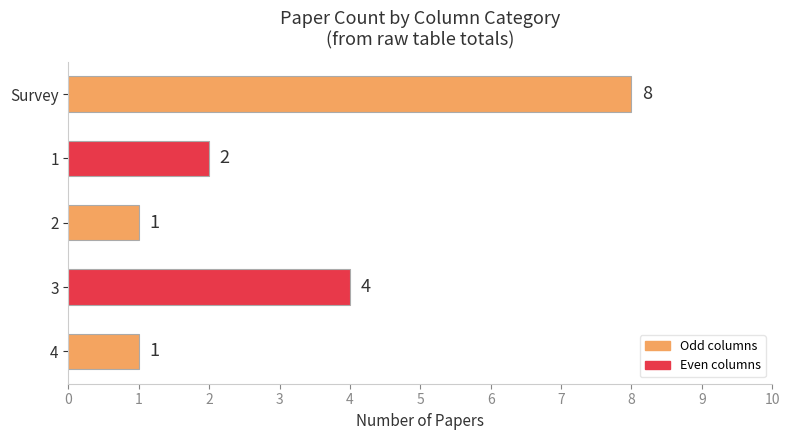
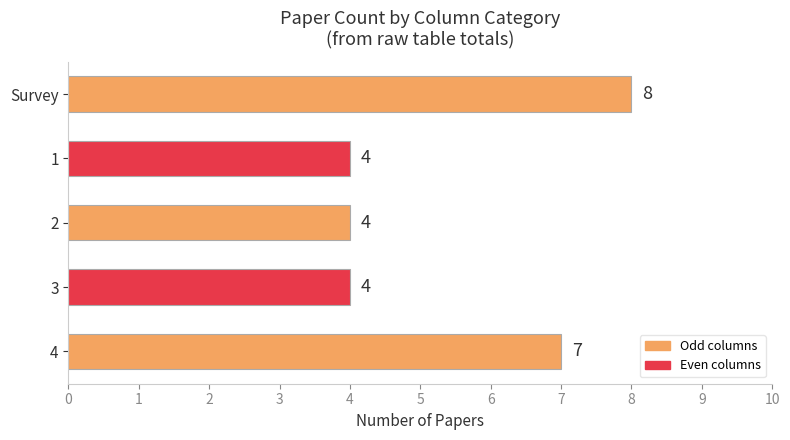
  {
    "Survey": 8,
-   "1": 2,
-   "2": 1,
+   "1": 4,
+   "2": 4,
    "3": 4,
-   "4": 1
+   "4": 7
  }
